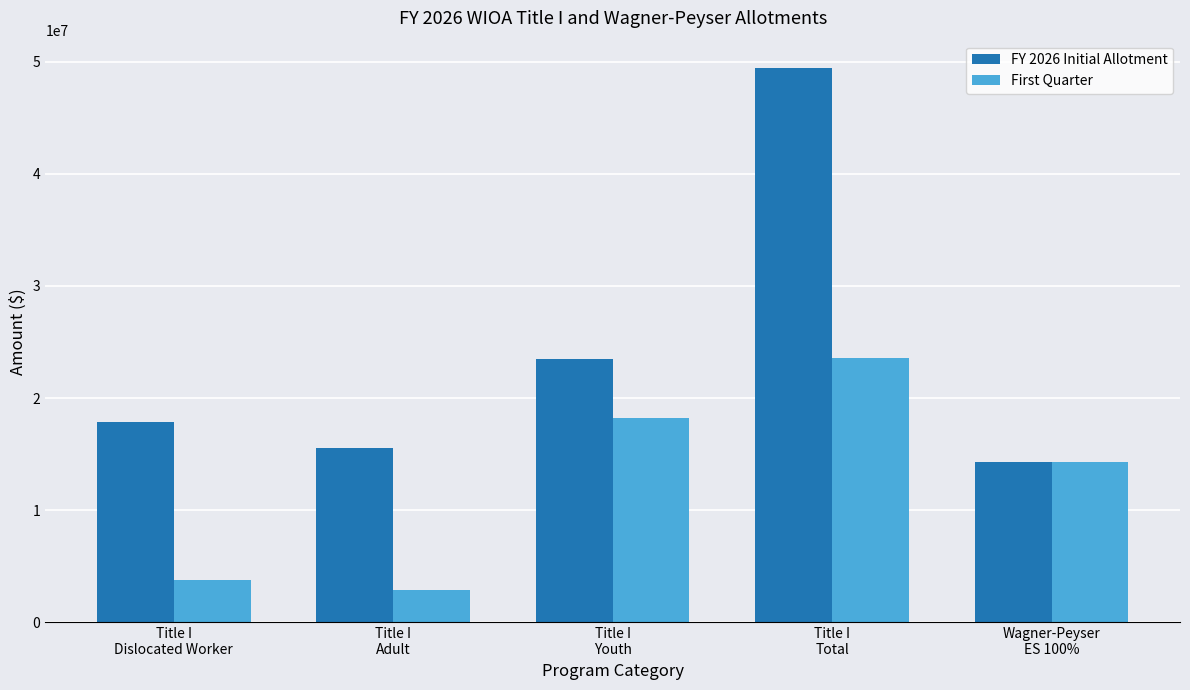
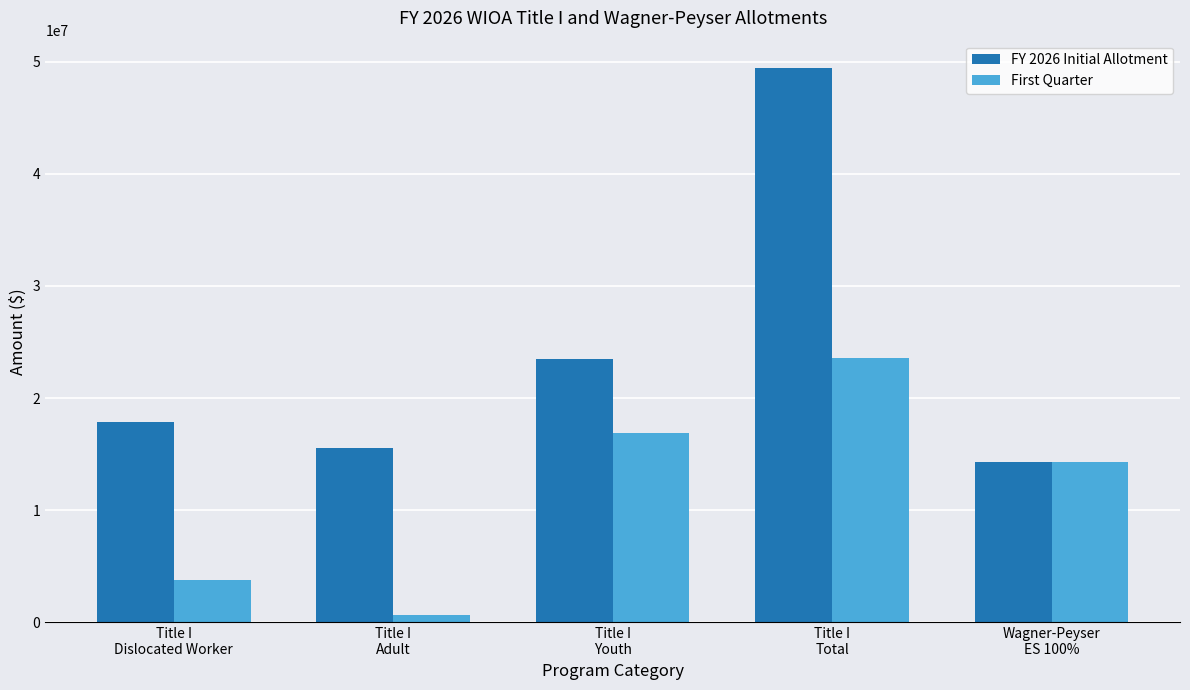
  {
    "FY 2026 Initial Allotment": {
      "Title I Dislocated Worker": 17900000,
      "Title I Adult": 15600000,
      "Title I Youth": 23500000,
      "Title I Total": 49400000,
      "Wagner-Peyser ES 100%": 14300000
    },
    "First Quarter": {
      "Title I Dislocated Worker": 3800000,
-     "Title I Adult": 2800000,
-     "Title I Youth": 18200000,
+     "Title I Adult": 600000,
+     "Title I Youth": 16900000,
      "Title I Total": 23600000,
      "Wagner-Peyser ES 100%": 14300000
    }
  }
